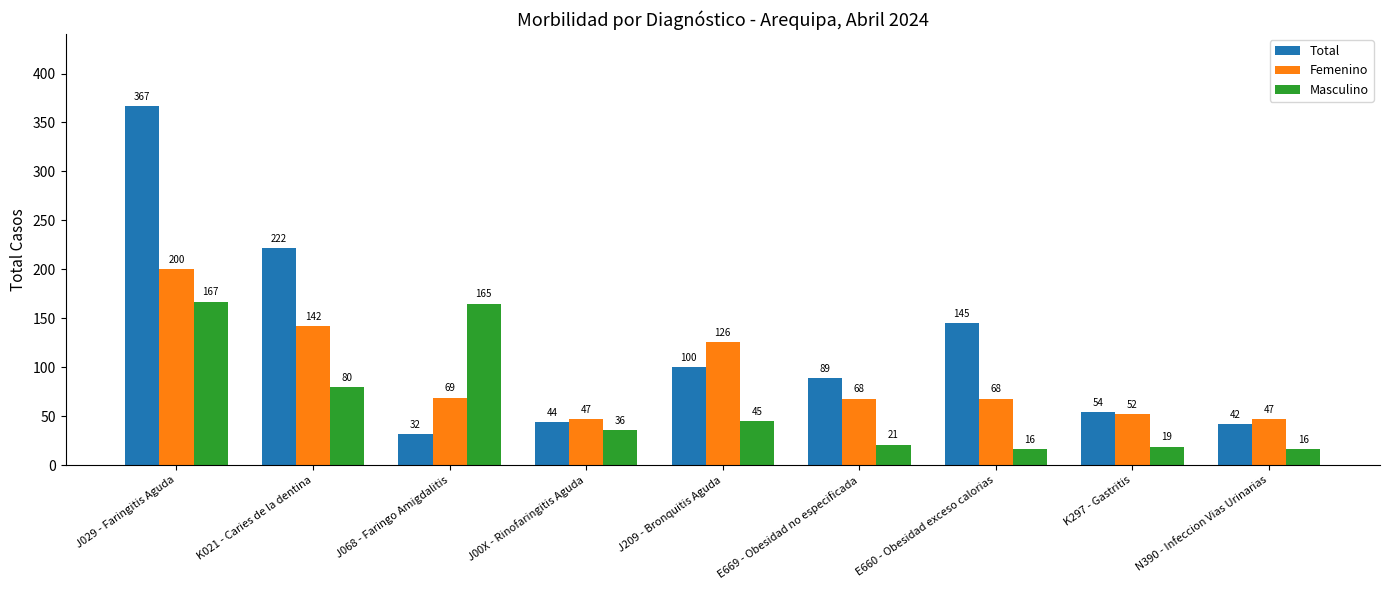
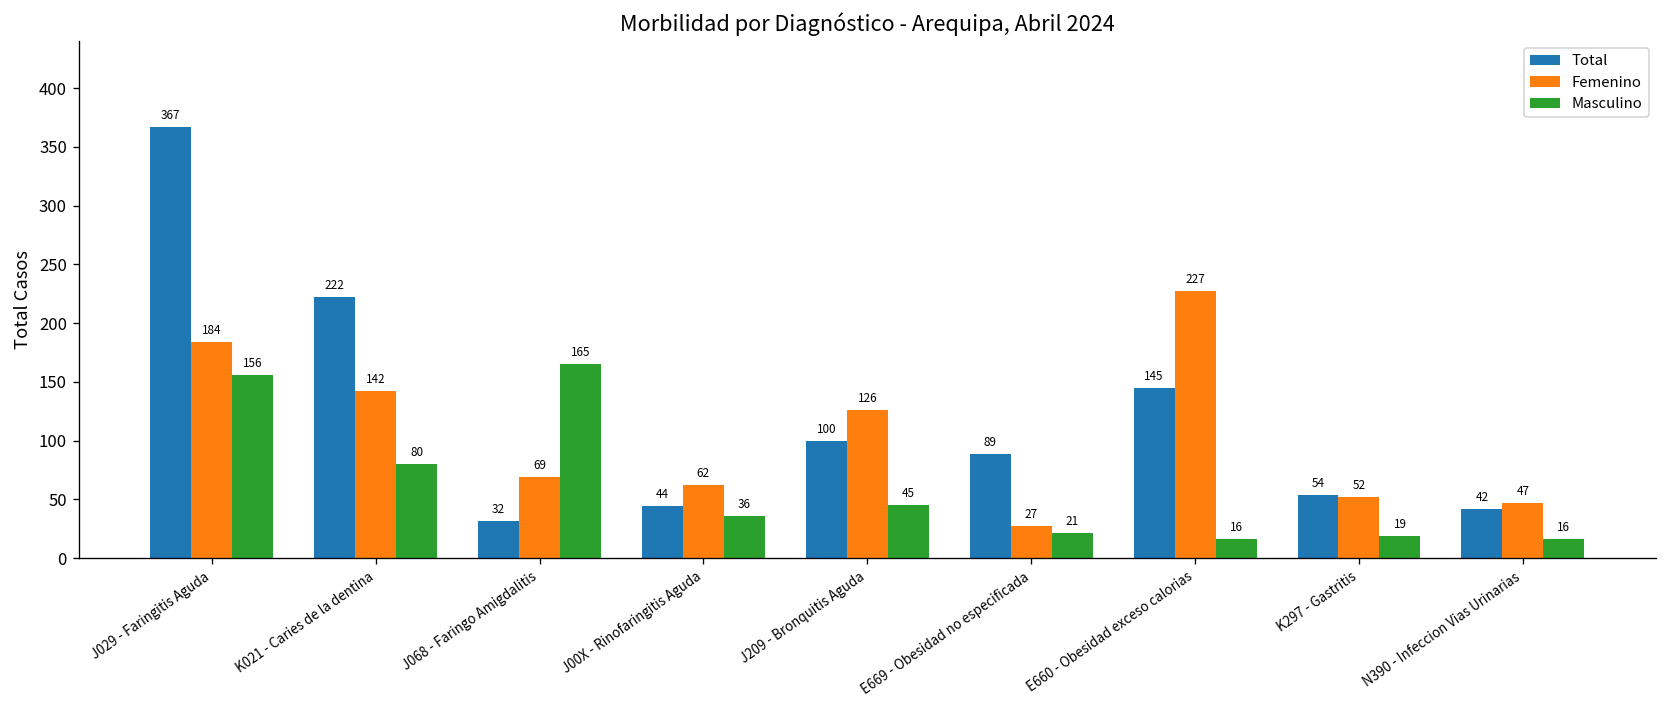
  {
    "Total": {
      "J029 - Faringitis Aguda": 367,
      "K021 - Caries de la dentina": 222,
      "J068 - Faringo Amigdalitis": 32,
      "J00X - Rinofaringitis Aguda": 44,
      "J209 - Bronquitis Aguda": 100,
      "E669 - Obesidad no especificada": 89,
      "E660 - Obesidad exceso calorias": 145,
      "K297 - Gastritis": 54,
      "N390 - Infeccion Vias Urinarias": 42
    },
    "Femenino": {
-     "J029 - Faringitis Aguda": 200,
+     "J029 - Faringitis Aguda": 184,
      "K021 - Caries de la dentina": 142,
      "J068 - Faringo Amigdalitis": 69,
-     "J00X - Rinofaringitis Aguda": 47,
+     "J00X - Rinofaringitis Aguda": 62,
      "J209 - Bronquitis Aguda": 126,
-     "E669 - Obesidad no especificada": 68,
-     "E660 - Obesidad exceso calorias": 68,
+     "E669 - Obesidad no especificada": 27,
+     "E660 - Obesidad exceso calorias": 227,
      "K297 - Gastritis": 52,
      "N390 - Infeccion Vias Urinarias": 47
    },
    "Masculino": {
-     "J029 - Faringitis Aguda": 167,
+     "J029 - Faringitis Aguda": 156,
      "K021 - Caries de la dentina": 80,
      "J068 - Faringo Amigdalitis": 165,
      "J00X - Rinofaringitis Aguda": 36,
      "J209 - Bronquitis Aguda": 45,
      "E669 - Obesidad no especificada": 21,
      "E660 - Obesidad exceso calorias": 16,
      "K297 - Gastritis": 19,
      "N390 - Infeccion Vias Urinarias": 16
    }
  }
